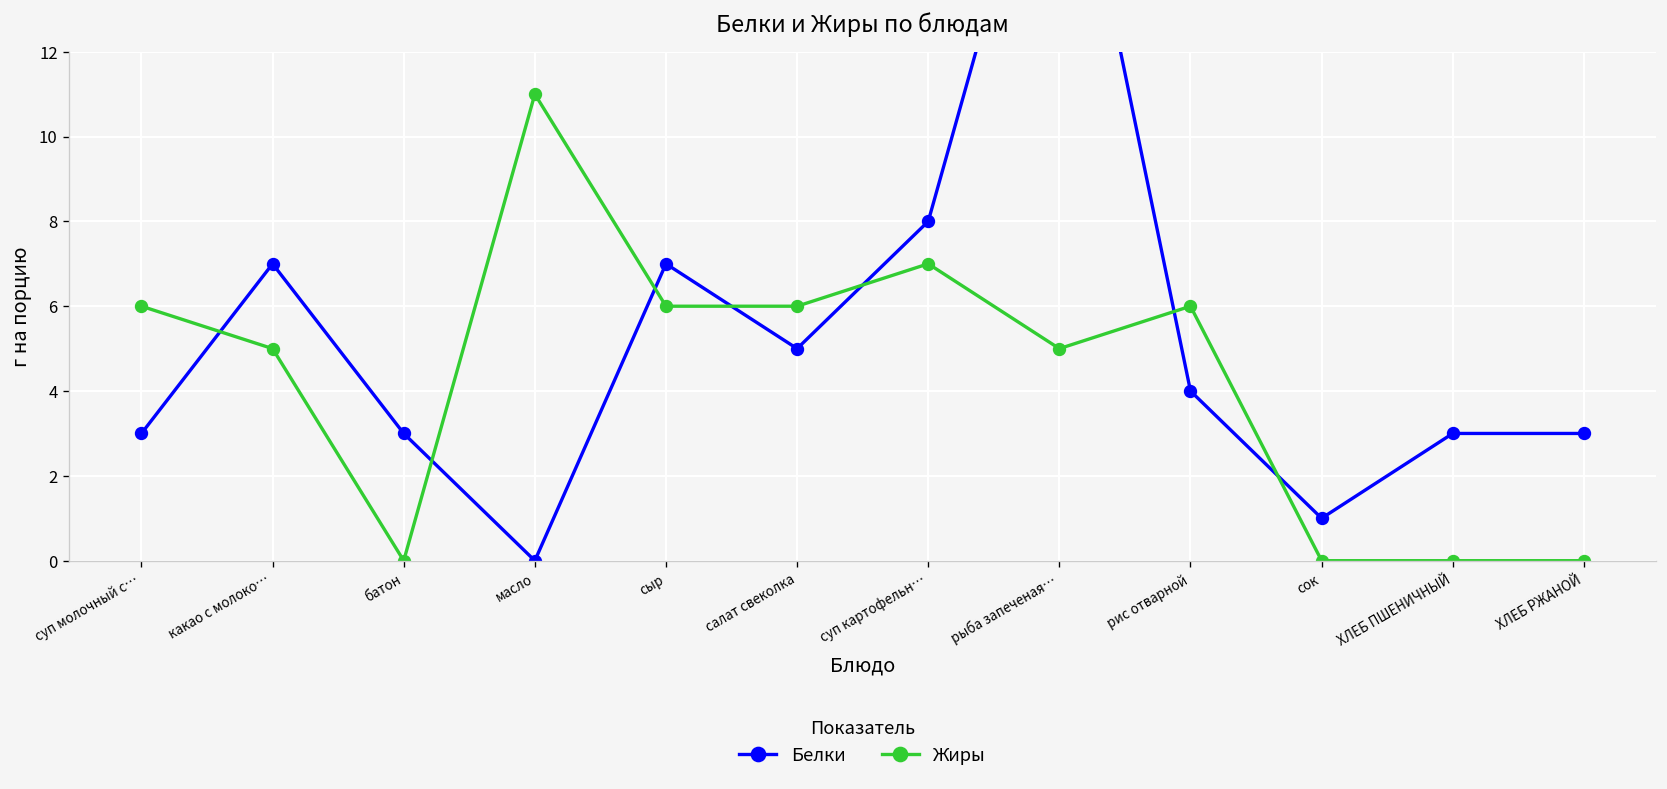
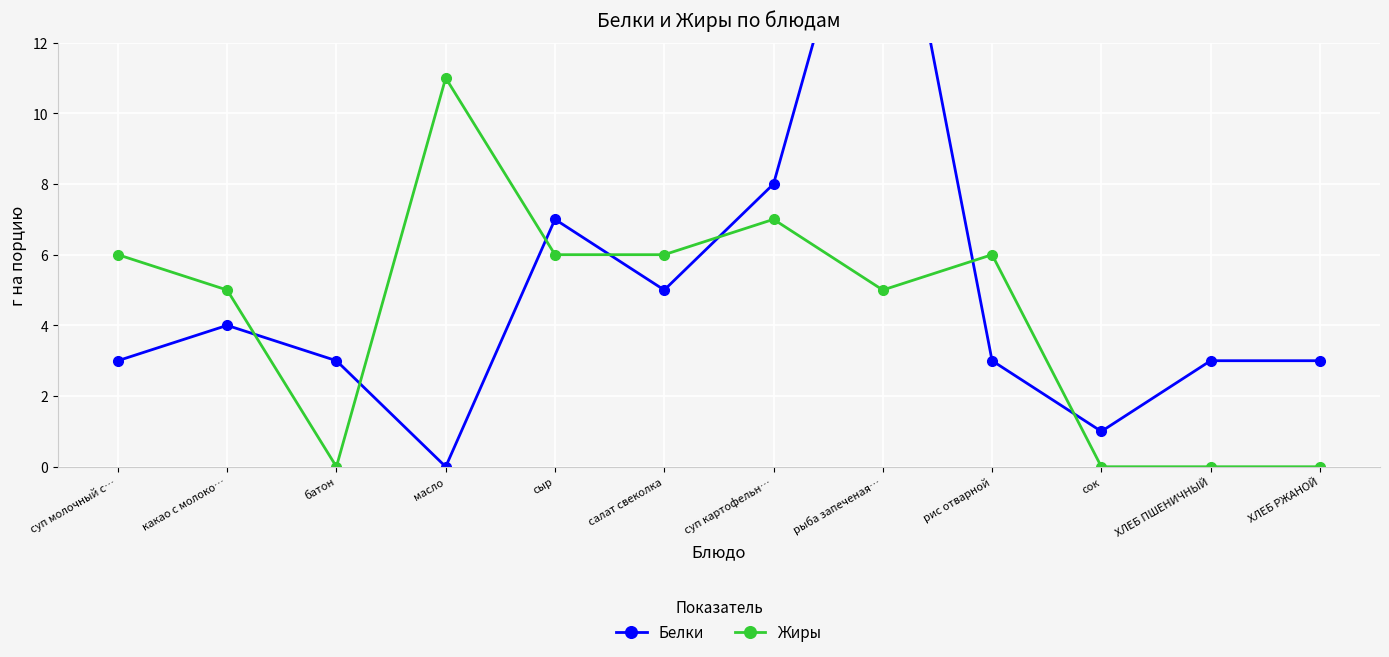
  {
    "Белки": {
      "суп молочный с…": 3,
-     "какао с молоко…": 7,
+     "какао с молоко…": 4,
      "батон": 3,
      "масло": 0,
      "сыр": 7,
      "салат свеколка": 5,
      "суп картофельн…": 8,
-     "рис отварной": 4,
+     "рис отварной": 3,
      "сок": 1,
      "ХЛЕБ ПШЕНИЧНЫЙ": 3,
      "ХЛЕБ РЖАНОЙ": 3
    },
    "Жиры": {
      "суп молочный с…": 6,
      "какао с молоко…": 5,
      "батон": 0,
      "масло": 11,
      "сыр": 6,
      "салат свеколка": 6,
      "суп картофельн…": 7,
      "рыба запеченая…": 5,
      "рис отварной": 6,
      "сок": 0,
      "ХЛЕБ ПШЕНИЧНЫЙ": 0,
      "ХЛЕБ РЖАНОЙ": 0
    }
  }
